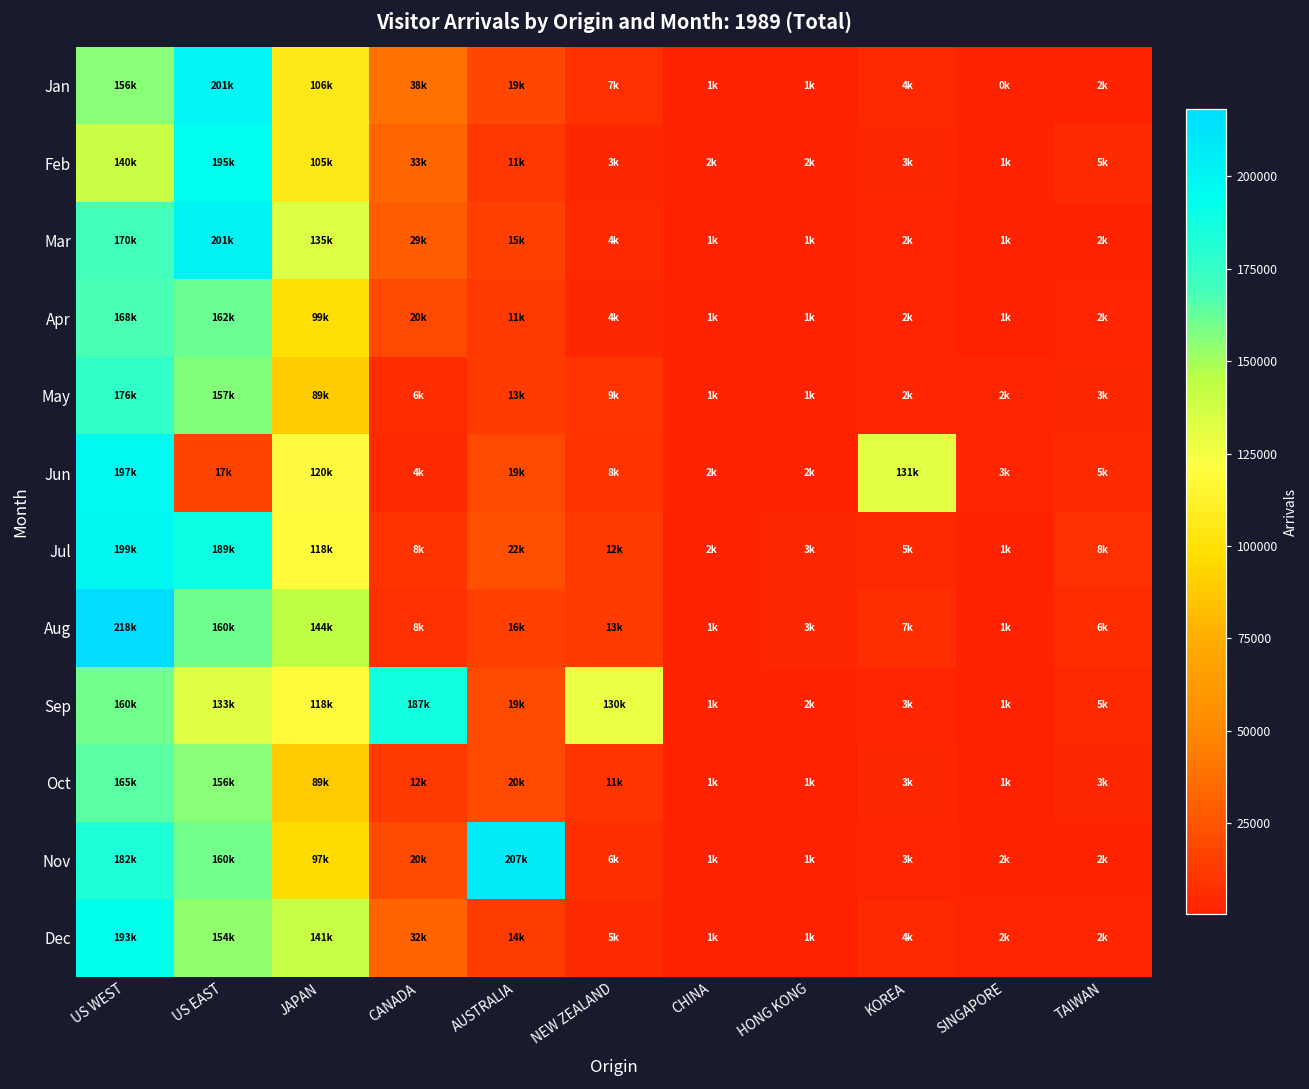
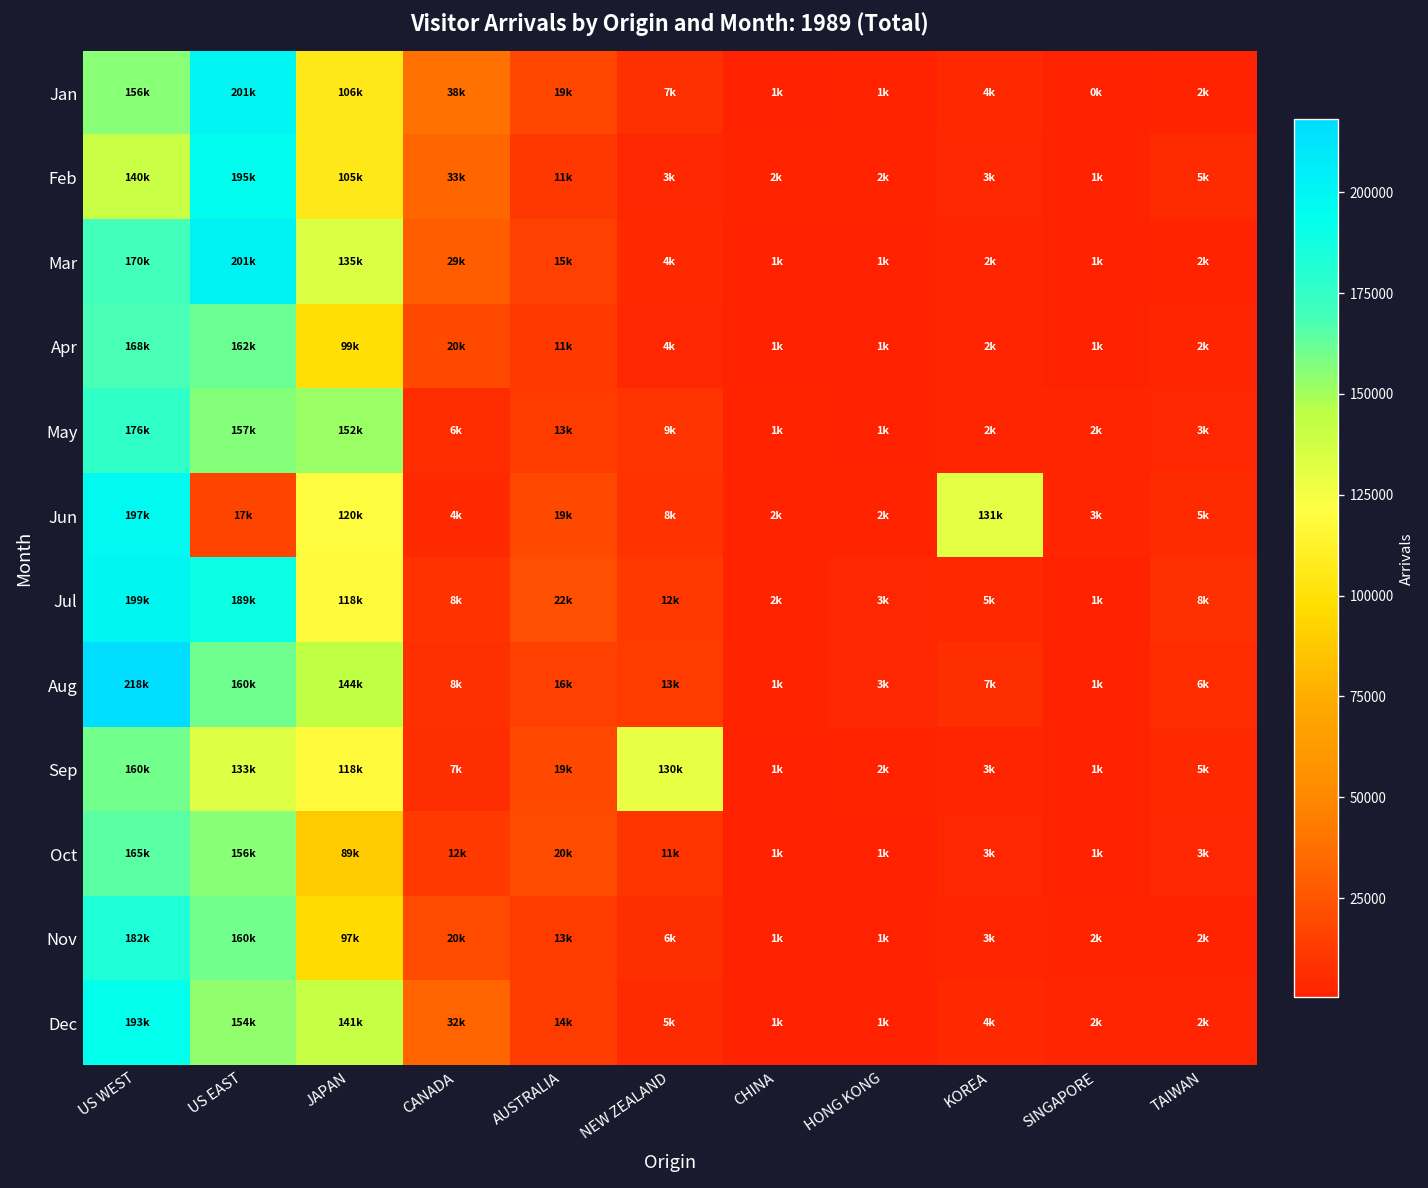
  {
    "Jan": {
      "US WEST": "156k",
      "US EAST": "201k",
      "JAPAN": "106k",
      "CANADA": "38k",
      "AUSTRALIA": "19k",
      "NEW ZEALAND": "7k",
      "CHINA": "1k",
      "HONG KONG": "1k",
      "KOREA": "4k",
      "SINGAPORE": "0k",
      "TAIWAN": "2k"
    },
    "Feb": {
      "US WEST": "140k",
      "US EAST": "195k",
      "JAPAN": "105k",
      "CANADA": "33k",
      "AUSTRALIA": "11k",
      "NEW ZEALAND": "3k",
      "CHINA": "2k",
      "HONG KONG": "2k",
      "KOREA": "3k",
      "SINGAPORE": "1k",
      "TAIWAN": "5k"
    },
    "Mar": {
      "US WEST": "170k",
      "US EAST": "201k",
      "JAPAN": "135k",
      "CANADA": "29k",
      "AUSTRALIA": "15k",
      "NEW ZEALAND": "4k",
      "CHINA": "1k",
      "HONG KONG": "1k",
      "KOREA": "2k",
      "SINGAPORE": "1k",
      "TAIWAN": "2k"
    },
    "Apr": {
      "US WEST": "168k",
      "US EAST": "162k",
      "JAPAN": "99k",
      "CANADA": "20k",
      "AUSTRALIA": "11k",
      "NEW ZEALAND": "4k",
      "CHINA": "1k",
      "HONG KONG": "1k",
      "KOREA": "2k",
      "SINGAPORE": "1k",
      "TAIWAN": "2k"
    },
    "May": {
      "US WEST": "176k",
      "US EAST": "157k",
-     "JAPAN": "89k",
+     "JAPAN": "152k",
      "CANADA": "6k",
      "AUSTRALIA": "13k",
      "NEW ZEALAND": "9k",
      "CHINA": "1k",
      "HONG KONG": "1k",
      "KOREA": "2k",
      "SINGAPORE": "2k",
      "TAIWAN": "3k"
    },
    "Jun": {
      "US WEST": "197k",
      "US EAST": "17k",
      "JAPAN": "120k",
      "CANADA": "4k",
      "AUSTRALIA": "19k",
      "NEW ZEALAND": "8k",
      "CHINA": "2k",
      "HONG KONG": "2k",
      "KOREA": "131k",
      "SINGAPORE": "3k",
      "TAIWAN": "5k"
    },
    "Jul": {
      "US WEST": "199k",
      "US EAST": "189k",
      "JAPAN": "118k",
      "CANADA": "8k",
      "AUSTRALIA": "22k",
      "NEW ZEALAND": "12k",
      "CHINA": "2k",
      "HONG KONG": "3k",
      "KOREA": "5k",
      "SINGAPORE": "1k",
      "TAIWAN": "8k"
    },
    "Aug": {
      "US WEST": "218k",
      "US EAST": "160k",
      "JAPAN": "144k",
      "CANADA": "8k",
      "AUSTRALIA": "16k",
      "NEW ZEALAND": "13k",
      "CHINA": "1k",
      "HONG KONG": "3k",
      "KOREA": "7k",
      "SINGAPORE": "1k",
      "TAIWAN": "6k"
    },
    "Sep": {
      "US WEST": "160k",
      "US EAST": "133k",
      "JAPAN": "118k",
-     "CANADA": "187k",
+     "CANADA": "7k",
      "AUSTRALIA": "19k",
      "NEW ZEALAND": "130k",
      "CHINA": "1k",
      "HONG KONG": "2k",
      "KOREA": "3k",
      "SINGAPORE": "1k",
      "TAIWAN": "5k"
    },
    "Oct": {
      "US WEST": "165k",
      "US EAST": "156k",
      "JAPAN": "89k",
      "CANADA": "12k",
      "AUSTRALIA": "20k",
      "NEW ZEALAND": "11k",
      "CHINA": "1k",
      "HONG KONG": "1k",
      "KOREA": "3k",
      "SINGAPORE": "1k",
      "TAIWAN": "3k"
    },
    "Nov": {
      "US WEST": "182k",
      "US EAST": "160k",
      "JAPAN": "97k",
      "CANADA": "20k",
-     "AUSTRALIA": "207k",
+     "AUSTRALIA": "13k",
      "NEW ZEALAND": "6k",
      "CHINA": "1k",
      "HONG KONG": "1k",
      "KOREA": "3k",
      "SINGAPORE": "2k",
      "TAIWAN": "2k"
    },
    "Dec": {
      "US WEST": "193k",
      "US EAST": "154k",
      "JAPAN": "141k",
      "CANADA": "32k",
      "AUSTRALIA": "14k",
      "NEW ZEALAND": "5k",
      "CHINA": "1k",
      "HONG KONG": "1k",
      "KOREA": "4k",
      "SINGAPORE": "2k",
      "TAIWAN": "2k"
    }
  }
